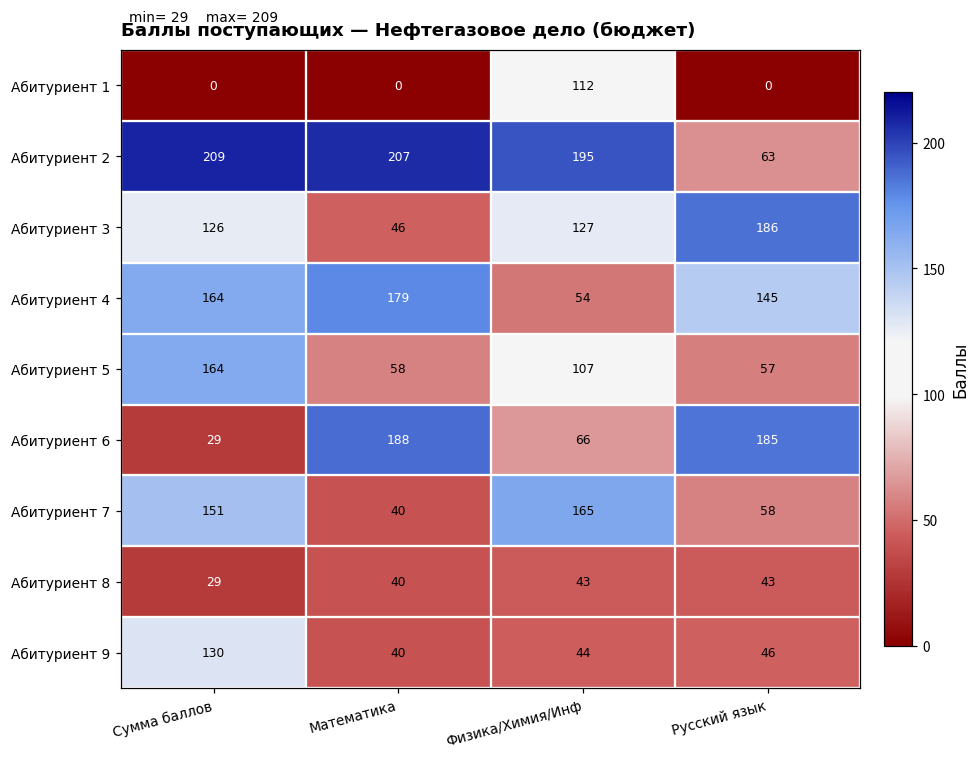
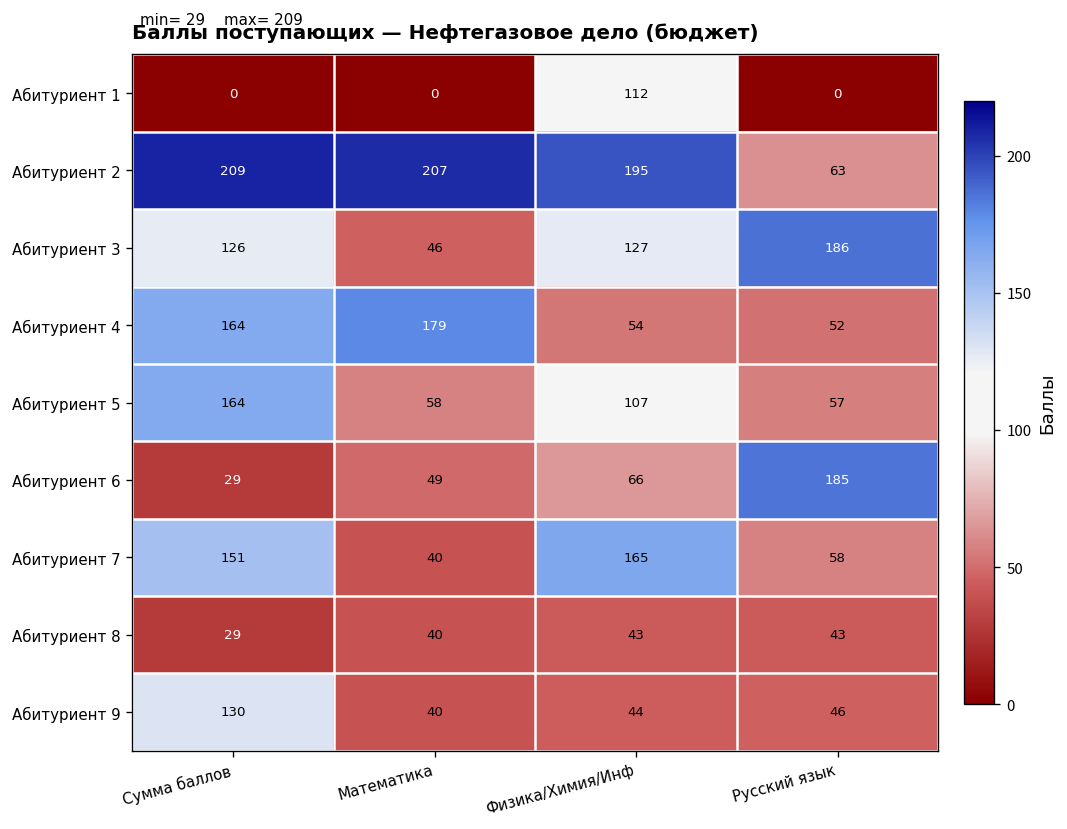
  {
    "Абитуриент 1": {
      "Сумма баллов": 0,
      "Математика": 0,
      "Физика/Химия/Инф": 112,
      "Русский язык": 0
    },
    "Абитуриент 2": {
      "Сумма баллов": 209,
      "Математика": 207,
      "Физика/Химия/Инф": 195,
      "Русский язык": 63
    },
    "Абитуриент 3": {
      "Сумма баллов": 126,
      "Математика": 46,
      "Физика/Химия/Инф": 127,
      "Русский язык": 186
    },
    "Абитуриент 4": {
      "Сумма баллов": 164,
      "Математика": 179,
      "Физика/Химия/Инф": 54,
-     "Русский язык": 145
+     "Русский язык": 52
    },
    "Абитуриент 5": {
      "Сумма баллов": 164,
      "Математика": 58,
      "Физика/Химия/Инф": 107,
      "Русский язык": 57
    },
    "Абитуриент 6": {
      "Сумма баллов": 29,
-     "Математика": 188,
+     "Математика": 49,
      "Физика/Химия/Инф": 66,
      "Русский язык": 185
    },
    "Абитуриент 7": {
      "Сумма баллов": 151,
      "Математика": 40,
      "Физика/Химия/Инф": 165,
      "Русский язык": 58
    },
    "Абитуриент 8": {
      "Сумма баллов": 29,
      "Математика": 40,
      "Физика/Химия/Инф": 43,
      "Русский язык": 43
    },
    "Абитуриент 9": {
      "Сумма баллов": 130,
      "Математика": 40,
      "Физика/Химия/Инф": 44,
      "Русский язык": 46
    }
  }
